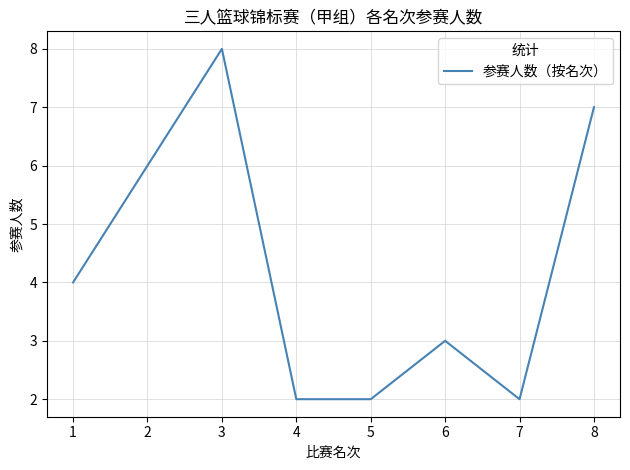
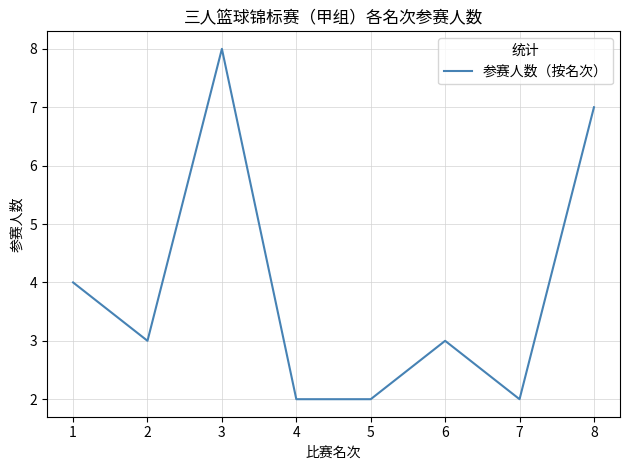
  {
    "1": 4,
-   "2": 6,
+   "2": 3,
    "3": 8,
    "4": 2,
    "5": 2,
    "6": 3,
    "7": 2,
    "8": 7
  }
